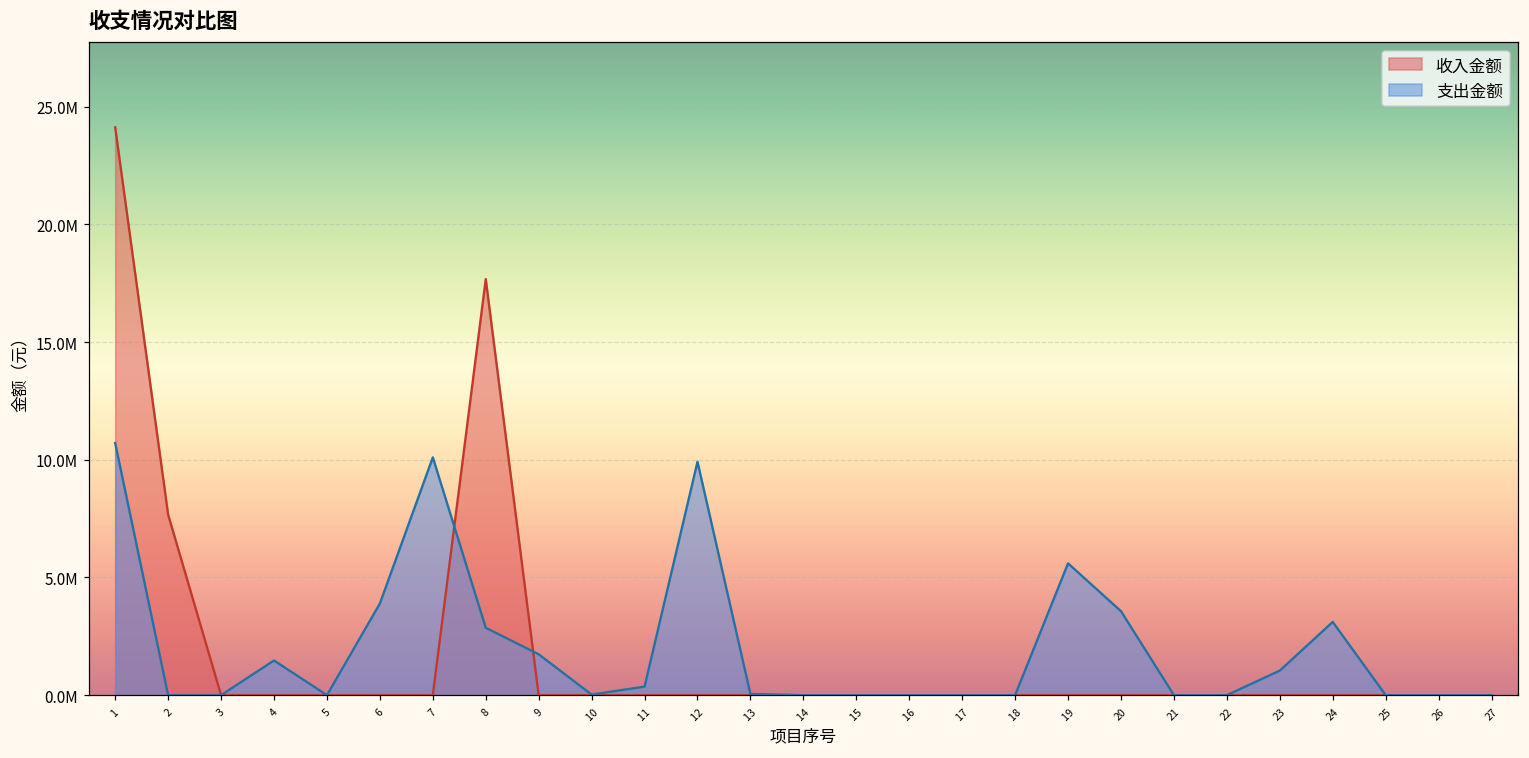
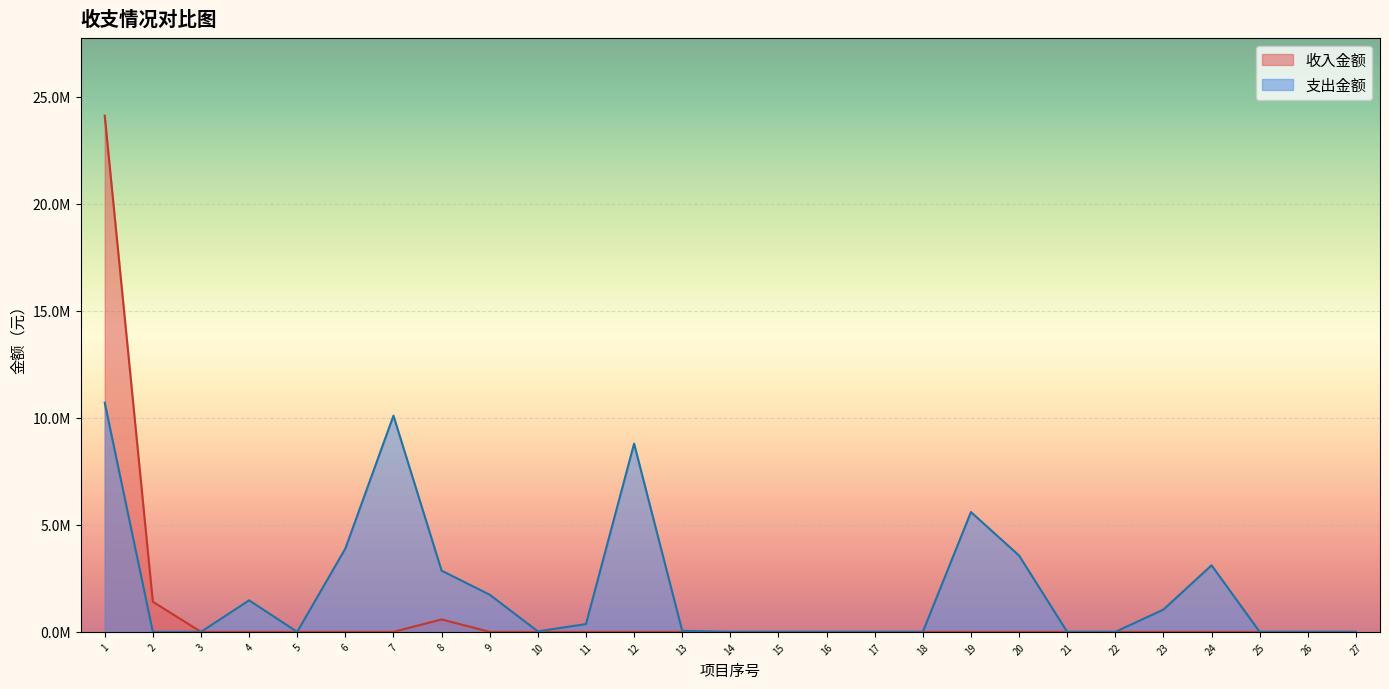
  {
    "收入金额": {
      "1": 24100000,
-     "2": 7700000,
+     "2": 1400000,
      "4": 0,
      "6": 0,
      "7": 0,
-     "8": 17700000,
+     "8": 600000,
      "9": 0,
      "11": 0,
      "12": 0,
      "19": 0,
      "20": 0,
      "23": 0,
      "24": 0
    },
    "支出金额": {
      "1": 10700000,
      "2": 0,
      "4": 1500000,
      "6": 3900000,
      "7": 10100000,
      "8": 2900000,
      "9": 1700000,
      "11": 400000,
-     "12": 9900000,
+     "12": 8800000,
      "19": 5600000,
      "20": 3600000,
      "23": 1000000,
      "24": 3100000
    }
  }
